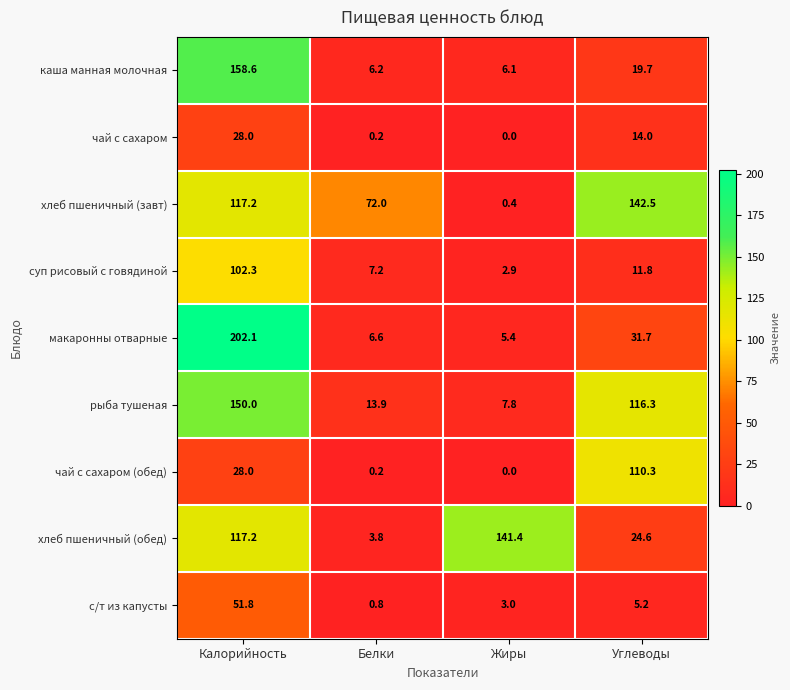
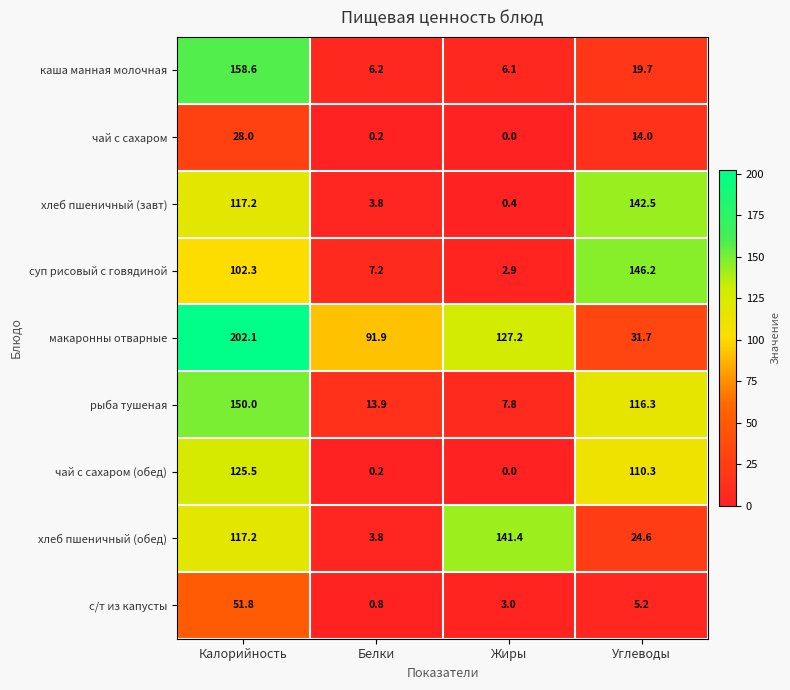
  {
    "каша манная молочная": {
      "Калорийность": 158.6,
      "Белки": 6.2,
      "Жиры": 6.1,
      "Углеводы": 19.7
    },
    "чай с сахаром": {
      "Калорийность": 28.0,
      "Белки": 0.2,
      "Жиры": 0.0,
      "Углеводы": 14.0
    },
    "хлеб пшеничный (завт)": {
      "Калорийность": 117.2,
-     "Белки": 72.0,
+     "Белки": 3.8,
      "Жиры": 0.4,
      "Углеводы": 142.5
    },
    "суп рисовый с говядиной": {
      "Калорийность": 102.3,
      "Белки": 7.2,
      "Жиры": 2.9,
-     "Углеводы": 11.8
+     "Углеводы": 146.2
    },
    "макаронны отварные": {
      "Калорийность": 202.1,
-     "Белки": 6.6,
-     "Жиры": 5.4,
+     "Белки": 91.9,
+     "Жиры": 127.2,
      "Углеводы": 31.7
    },
    "рыба тушеная": {
      "Калорийность": 150.0,
      "Белки": 13.9,
      "Жиры": 7.8,
      "Углеводы": 116.3
    },
    "чай с сахаром (обед)": {
-     "Калорийность": 28.0,
+     "Калорийность": 125.5,
      "Белки": 0.2,
      "Жиры": 0.0,
      "Углеводы": 110.3
    },
    "хлеб пшеничный (обед)": {
      "Калорийность": 117.2,
      "Белки": 3.8,
      "Жиры": 141.4,
      "Углеводы": 24.6
    },
    "с/т из капусты": {
      "Калорийность": 51.8,
      "Белки": 0.8,
      "Жиры": 3.0,
      "Углеводы": 5.2
    }
  }
